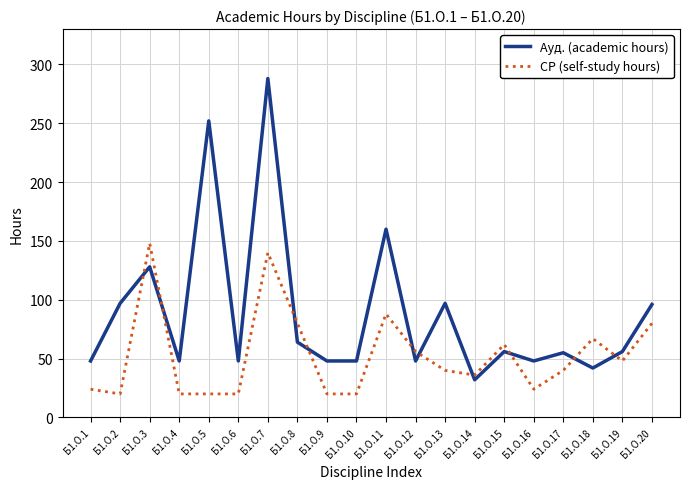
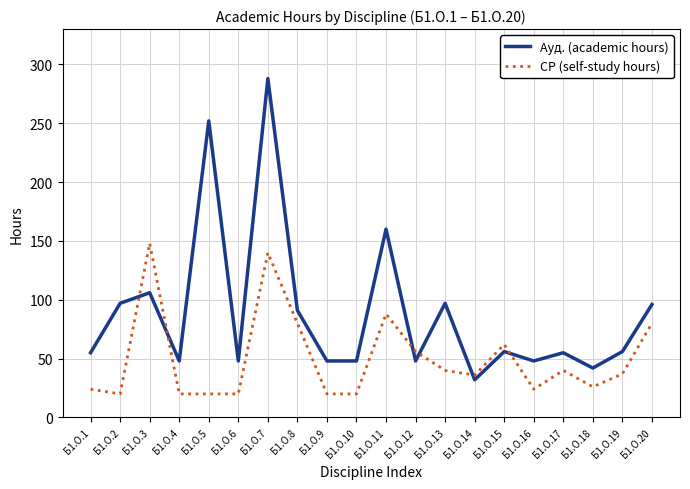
  {
    "Ауд. (academic hours)": {
-     "Б1.О.1": 48,
+     "Б1.О.1": 55,
      "Б1.О.2": 97,
-     "Б1.О.3": 128,
+     "Б1.О.3": 106,
      "Б1.О.4": 48,
      "Б1.О.5": 252,
      "Б1.О.6": 48,
      "Б1.О.7": 288,
-     "Б1.О.8": 64,
+     "Б1.О.8": 91,
      "Б1.О.9": 48,
      "Б1.О.10": 48,
      "Б1.О.11": 160,
      "Б1.О.12": 48,
      "Б1.О.13": 97,
      "Б1.О.14": 32,
      "Б1.О.15": 56,
      "Б1.О.16": 48,
      "Б1.О.17": 55,
      "Б1.О.18": 42,
      "Б1.О.19": 56,
      "Б1.О.20": 96
    },
    "СР (self-study hours)": {
      "Б1.О.1": 24,
      "Б1.О.2": 20,
      "Б1.О.3": 148,
      "Б1.О.4": 20,
      "Б1.О.5": 20,
      "Б1.О.6": 20,
      "Б1.О.7": 140,
      "Б1.О.8": 80,
      "Б1.О.9": 20,
      "Б1.О.10": 20,
      "Б1.О.11": 88,
      "Б1.О.12": 56,
      "Б1.О.13": 40,
      "Б1.О.14": 36,
      "Б1.О.15": 62,
      "Б1.О.16": 24,
      "Б1.О.17": 40,
-     "Б1.О.18": 67,
-     "Б1.О.19": 48,
+     "Б1.О.18": 26,
+     "Б1.О.19": 37,
      "Б1.О.20": 80
    }
  }
